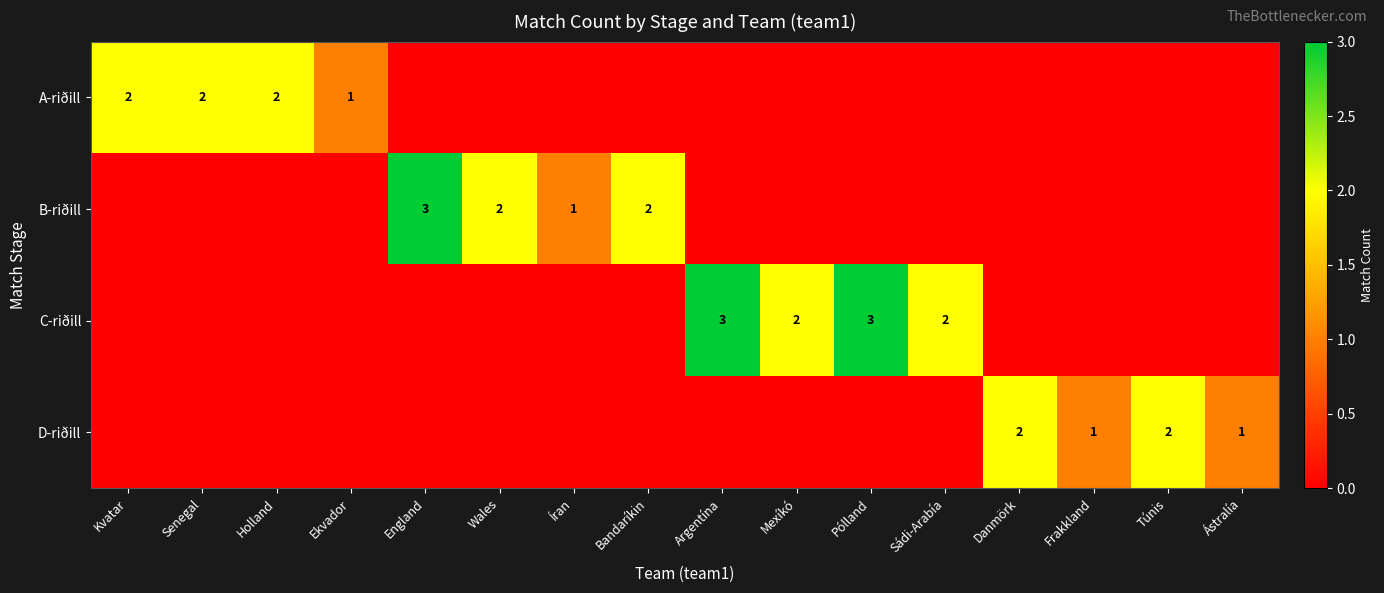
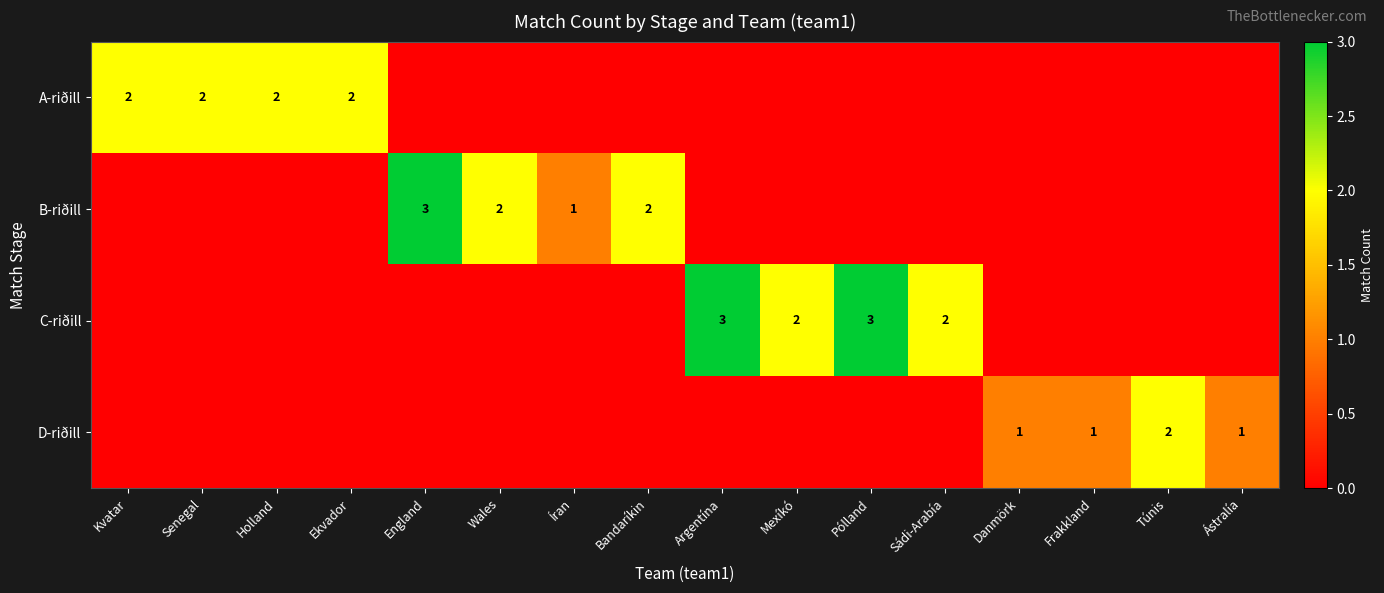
  {
    "A-riðill": {
      "Kvatar": 2,
      "Senegal": 2,
      "Holland": 2,
-     "Ekvador": 1
+     "Ekvador": 2
    },
    "B-riðill": {
      "England": 3,
      "Wales": 2,
      "Íran": 1,
      "Bandaríkin": 2
    },
    "C-riðill": {
      "Argentína": 3,
      "Mexíkó": 2,
      "Pólland": 3,
      "Sádi-Arabía": 2
    },
    "D-riðill": {
-     "Danmörk": 2,
+     "Danmörk": 1,
      "Frakkland": 1,
      "Túnis": 2,
      "Ástralía": 1
    }
  }
